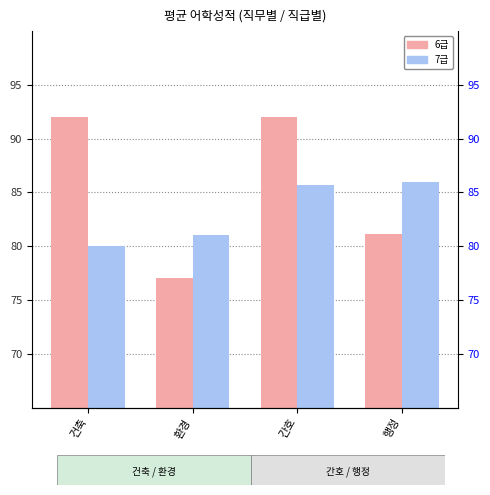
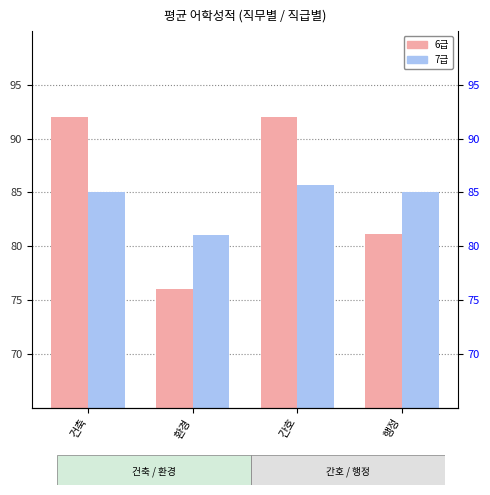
  {
    "6급": {
      "건축": 92,
-     "환경": 77,
+     "환경": 76,
      "간호": 92,
      "행정": 81
    },
    "7급": {
-     "건축": 80,
+     "건축": 85,
      "환경": 81,
      "간호": 85.7,
-     "행정": 86
+     "행정": 85
    }
  }
